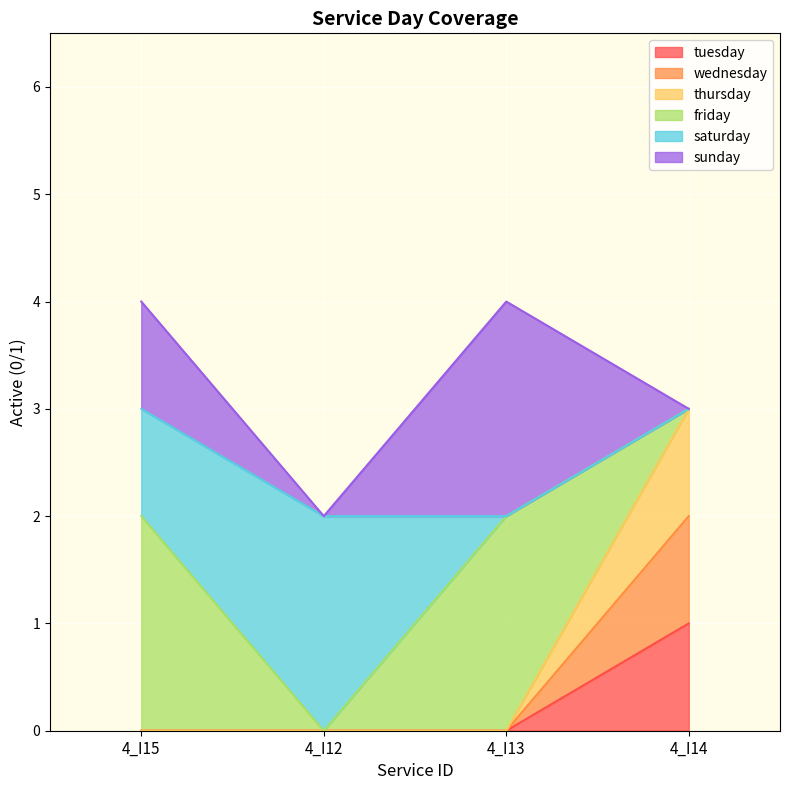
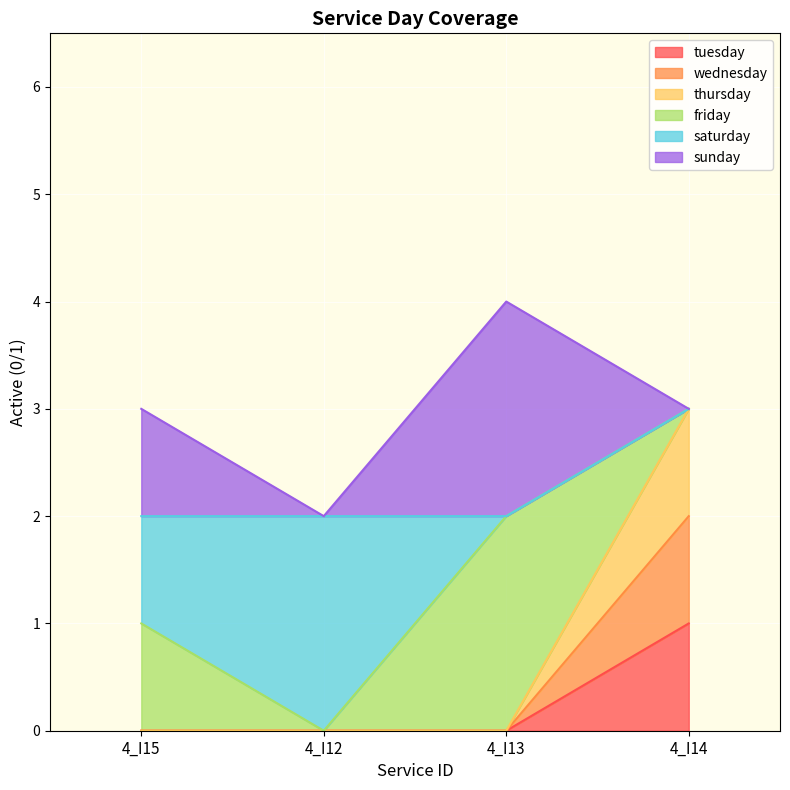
  {
    "tuesday": {
      "4_I14": 1
    },
    "wednesday": {
      "4_I14": 2
    },
    "friday": {
-     "4_I15": 2
+     "4_I15": 1
    },
    "saturday": {
      "4_I15": 1
    },
    "sunday": {
      "4_I15": 1,
      "4_I13": 2
    }
  }
